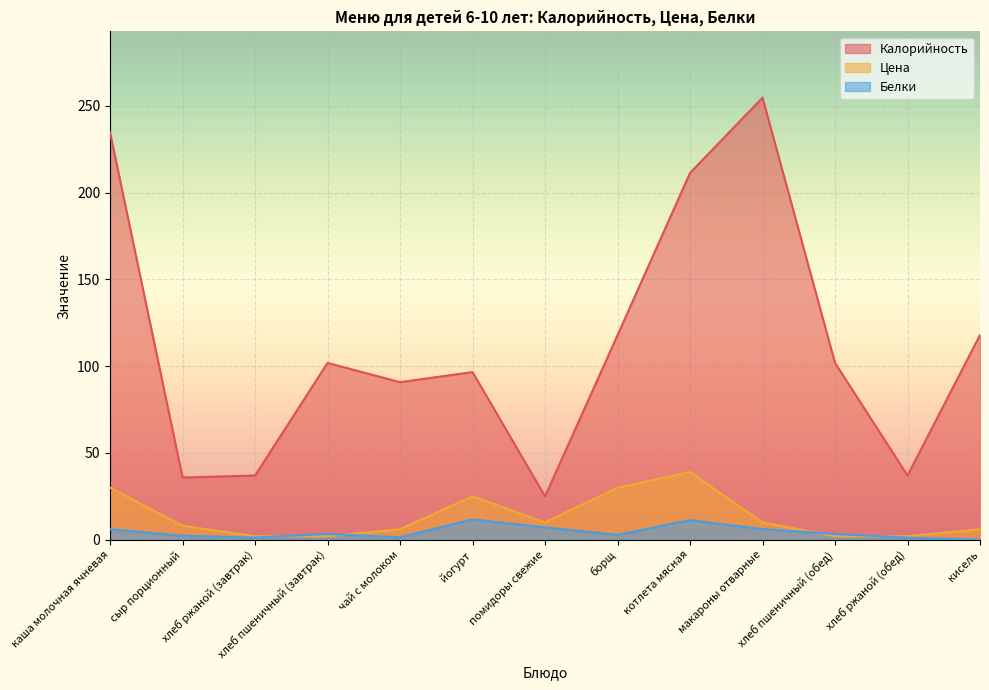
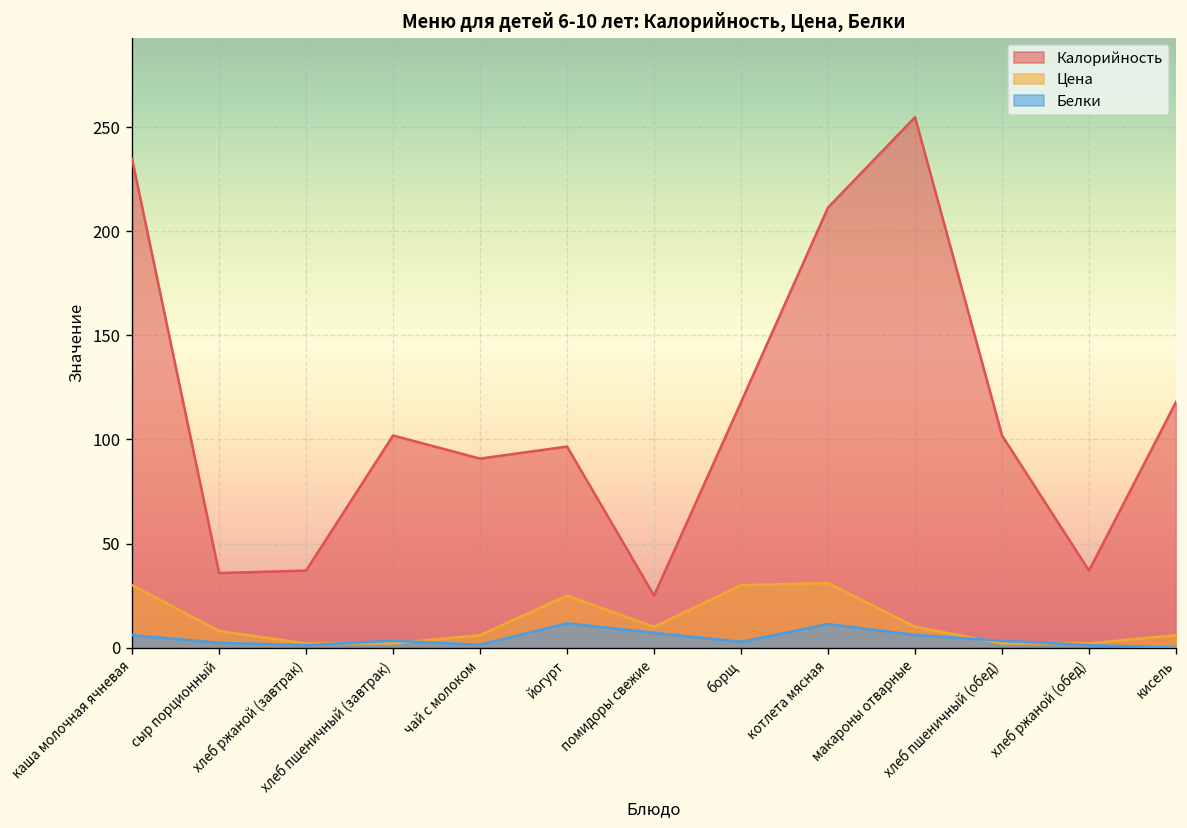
  {
    "Калорийность": {
      "каша молочная ячневая": 235,
      "сыр порционный": 36,
      "хлеб ржаной (завтрак)": 37,
      "хлеб пшеничный (завтрак)": 102,
      "чай с молоком": 91,
      "йогурт": 97,
      "помидоры свежие": 25,
      "борщ": 118,
      "котлета мясная": 211,
      "макароны отварные": 255,
      "хлеб пшеничный (обед)": 102,
      "хлеб ржаной (обед)": 37,
      "кисель": 118
    },
    "Цена": {
      "каша молочная ячневая": 30,
      "сыр порционный": 8,
      "чай с молоком": 6,
      "йогурт": 25,
      "помидоры свежие": 10,
      "борщ": 30,
-     "котлета мясная": 39,
+     "котлета мясная": 31,
      "макароны отварные": 10,
      "кисель": 6
    },
    "Белки": {
      "каша молочная ячневая": 6,
      "сыр порционный": 2,
      "чай с молоком": 1,
      "йогурт": 12,
      "помидоры свежие": 7,
      "борщ": 3,
      "котлета мясная": 11,
      "макароны отварные": 6,
      "кисель": 0
    }
  }
